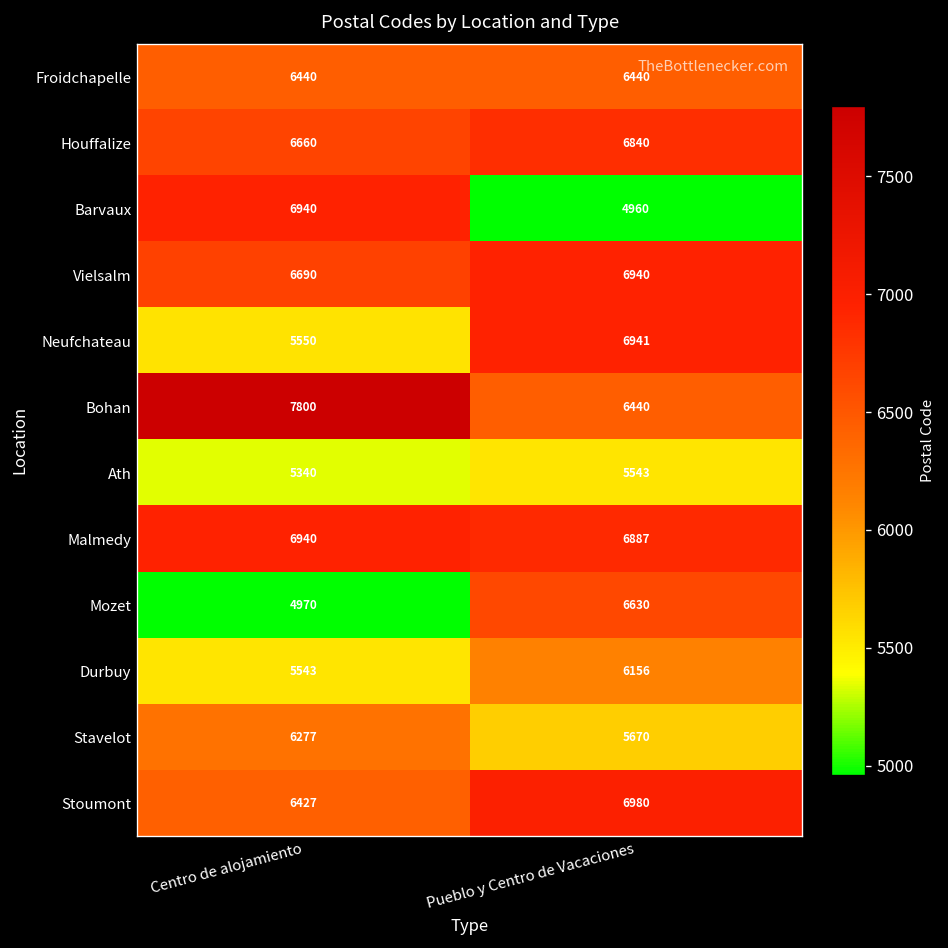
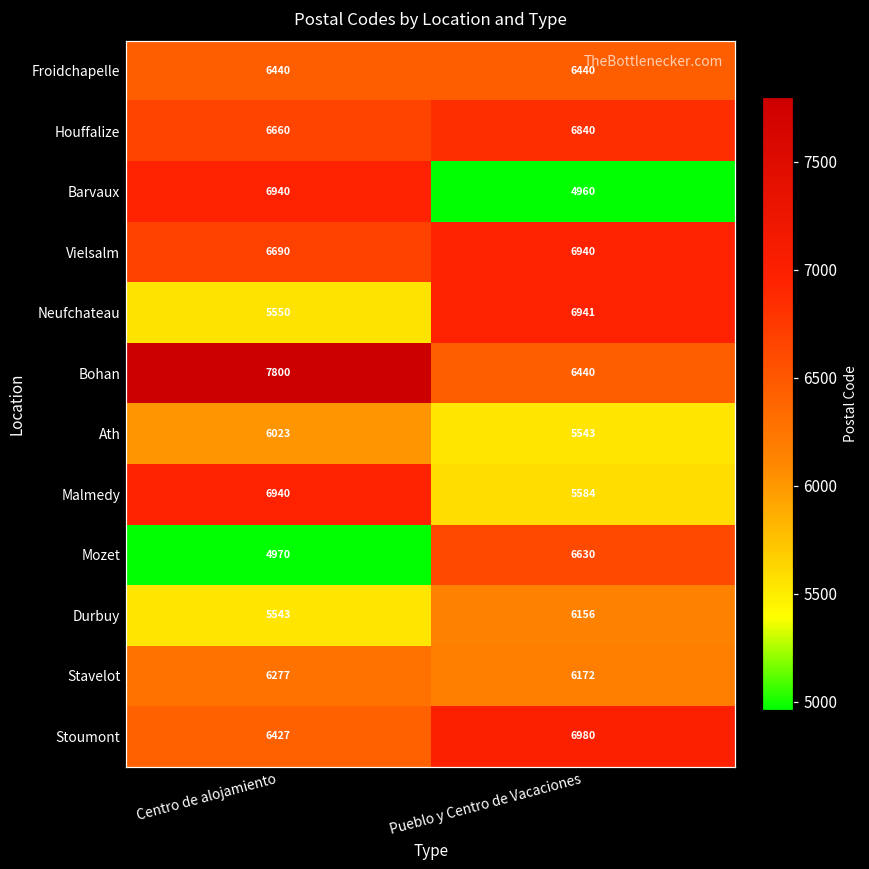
  {
    "Froidchapelle": {
      "Centro de alojamiento": 6440
    },
    "Houffalize": {
      "Centro de alojamiento": 6660,
      "Pueblo y Centro de Vacaciones": 6840
    },
    "Barvaux": {
      "Centro de alojamiento": 6940,
      "Pueblo y Centro de Vacaciones": 4960
    },
    "Vielsalm": {
      "Centro de alojamiento": 6690,
      "Pueblo y Centro de Vacaciones": 6940
    },
    "Neufchateau": {
      "Centro de alojamiento": 5550,
      "Pueblo y Centro de Vacaciones": 6941
    },
    "Bohan": {
      "Centro de alojamiento": 7800,
      "Pueblo y Centro de Vacaciones": 6440
    },
    "Ath": {
-     "Centro de alojamiento": 5340,
+     "Centro de alojamiento": 6023,
      "Pueblo y Centro de Vacaciones": 5543
    },
    "Malmedy": {
      "Centro de alojamiento": 6940,
-     "Pueblo y Centro de Vacaciones": 6887
+     "Pueblo y Centro de Vacaciones": 5584
    },
    "Mozet": {
      "Centro de alojamiento": 4970,
      "Pueblo y Centro de Vacaciones": 6630
    },
    "Durbuy": {
      "Centro de alojamiento": 5543,
      "Pueblo y Centro de Vacaciones": 6156
    },
    "Stavelot": {
      "Centro de alojamiento": 6277,
-     "Pueblo y Centro de Vacaciones": 5670
+     "Pueblo y Centro de Vacaciones": 6172
    },
    "Stoumont": {
      "Centro de alojamiento": 6427,
      "Pueblo y Centro de Vacaciones": 6980
    }
  }
